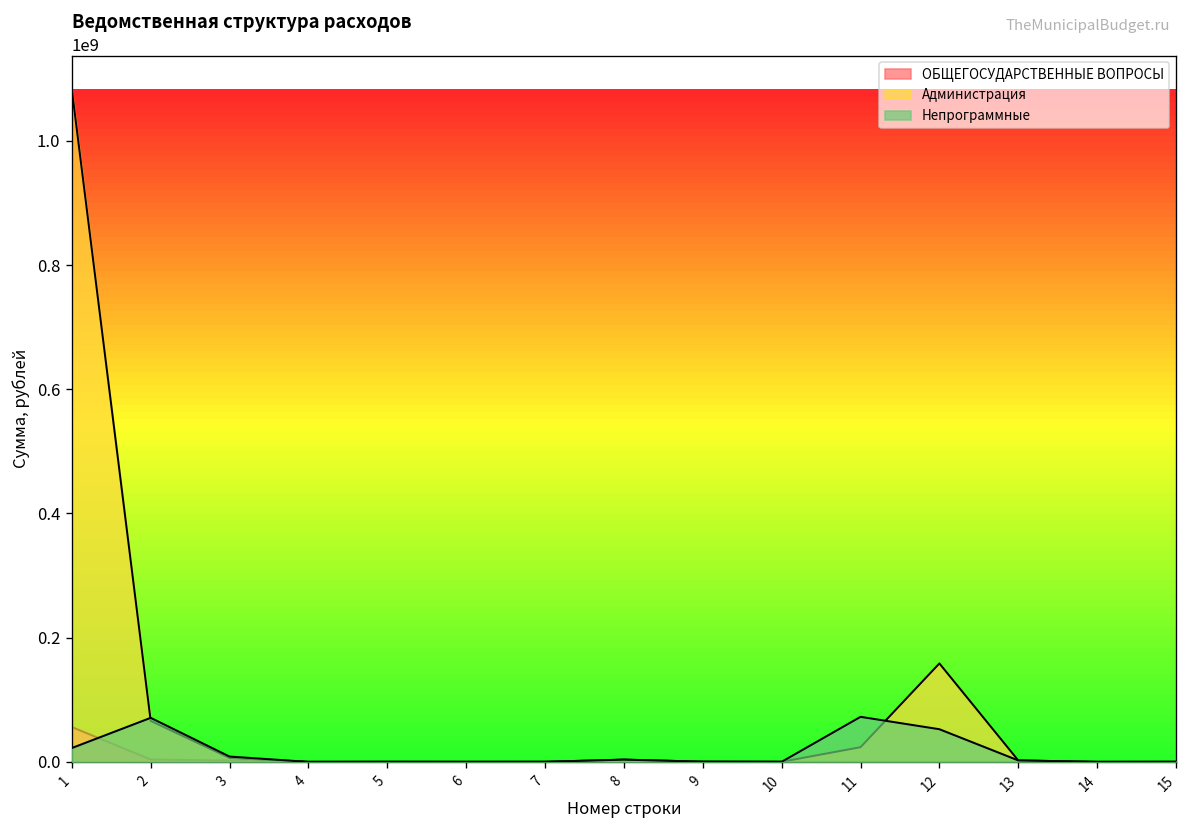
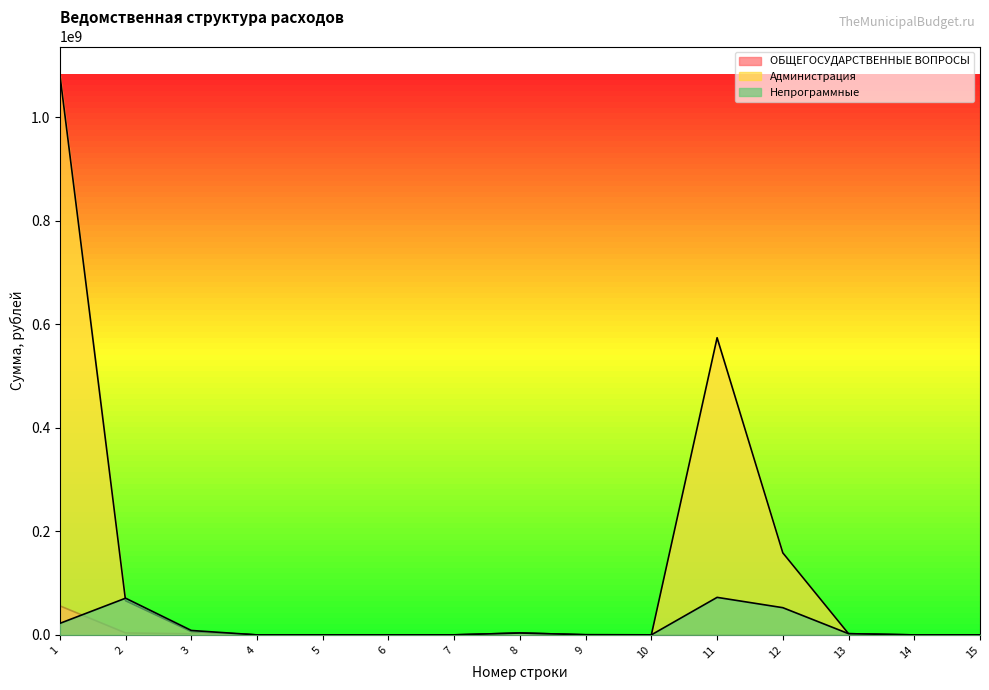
  {
    "ОБЩЕГОСУДАРСТВЕННЫЕ ВОПРОСЫ": {
      "1": 60000000,
      "2": 0,
      "11": 0,
      "12": 0
    },
    "Администрация": {
      "1": 1080000000,
      "2": 70000000,
-     "11": 20000000,
+     "11": 570000000,
      "12": 160000000
    },
    "Непрограммные": {
      "1": 20000000,
      "2": 70000000,
      "11": 70000000,
      "12": 50000000
    }
  }
